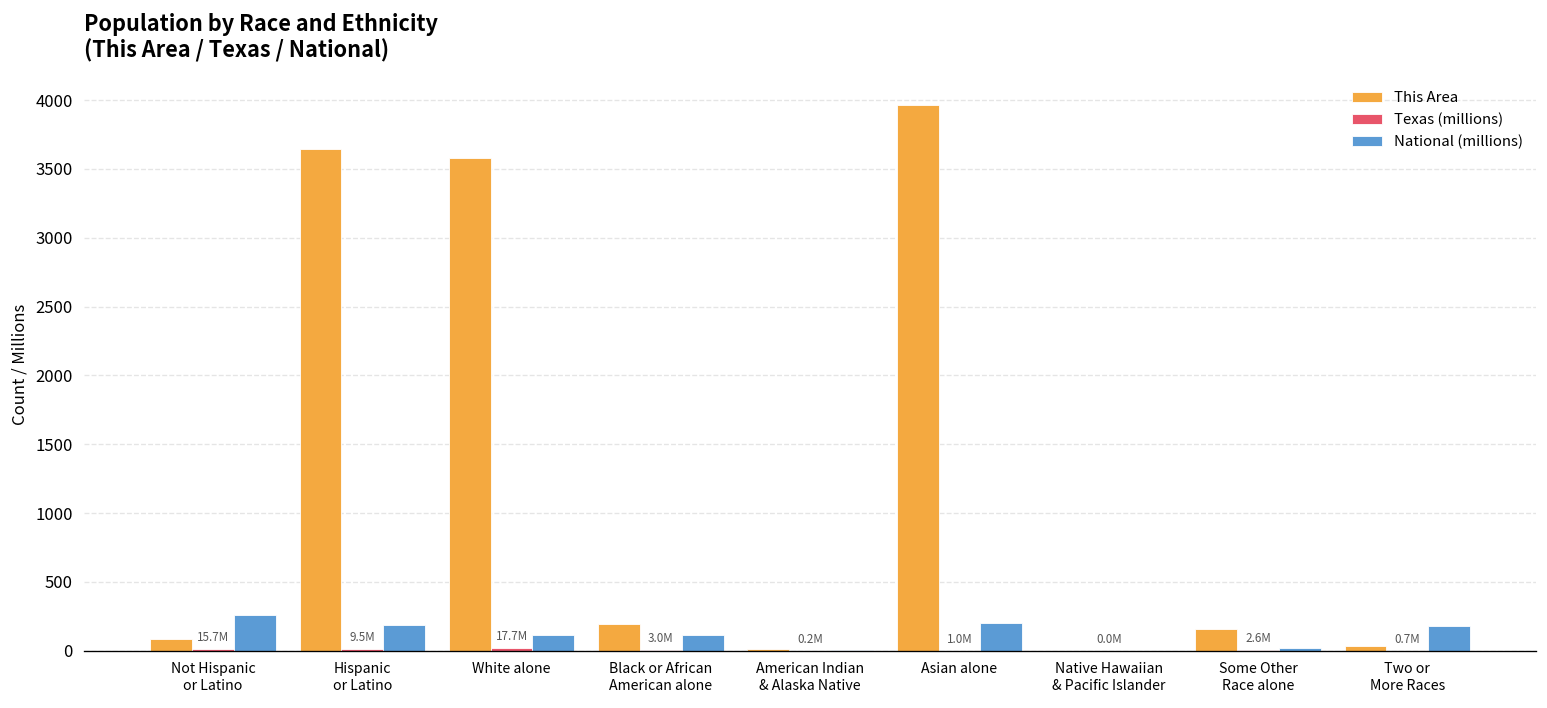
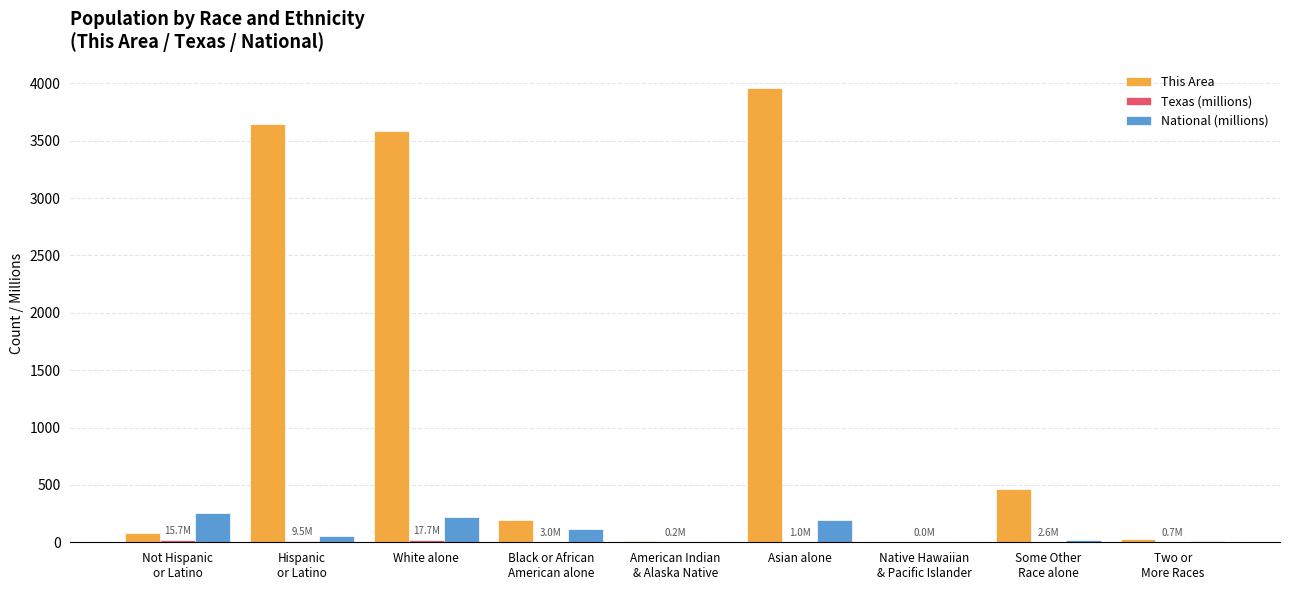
  {
    "This Area": {
      "Not Hispanic or Latino": "90",
      "Hispanic or Latino": "3640",
      "White alone": "3580",
      "Black or African American alone": "200",
      "Asian alone": "3960",
-     "Some Other Race alone": "160",
+     "Some Other Race alone": "460",
      "Two or More Races": "30"
    },
    "Texas (millions)": {
      "Not Hispanic or Latino": "15.7M",
      "Hispanic or Latino": "9.5M",
      "White alone": "17.7M",
      "Black or African American alone": "3.0M",
      "American Indian & Alaska Native": "0.2M",
      "Asian alone": "1.0M",
      "Native Hawaiian & Pacific Islander": "0.0M",
      "Some Other Race alone": "2.6M",
      "Two or More Races": "0.7M"
    },
    "National (millions)": {
      "Not Hispanic or Latino": "260",
-     "Hispanic or Latino": "180",
-     "White alone": "110",
+     "Hispanic or Latino": "50",
+     "White alone": "220",
      "Black or African American alone": "110",
      "Asian alone": "200",
-     "Two or More Races": "180"
+     "Two or More Races": "10"
    }
  }
